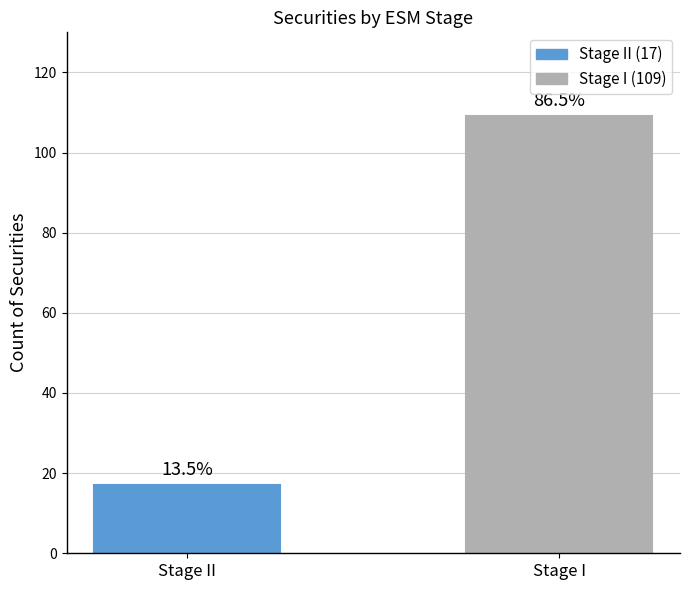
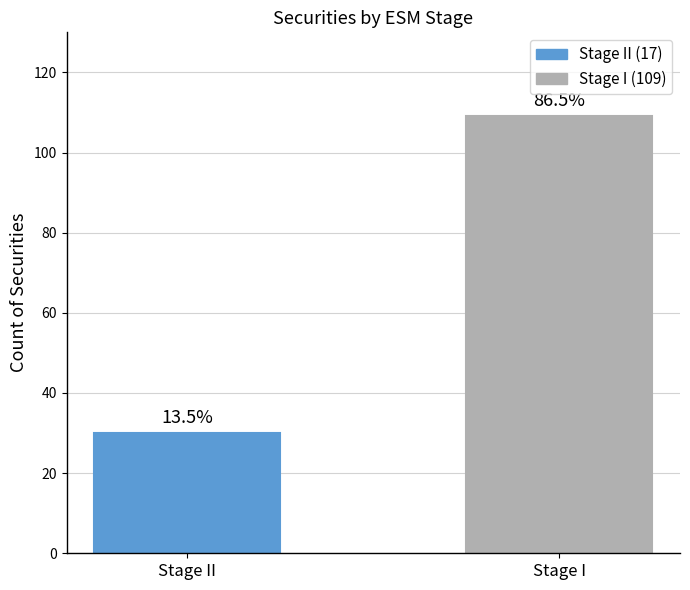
  {
-   "Stage II": 17
+   "Stage II": 30
  }
